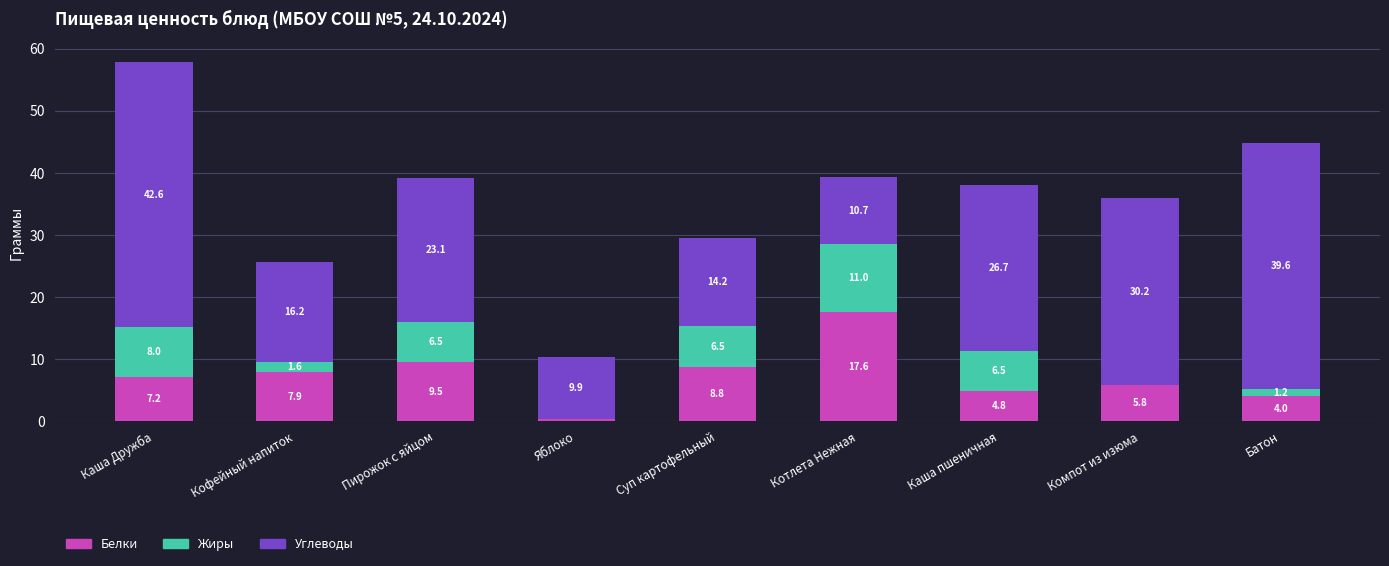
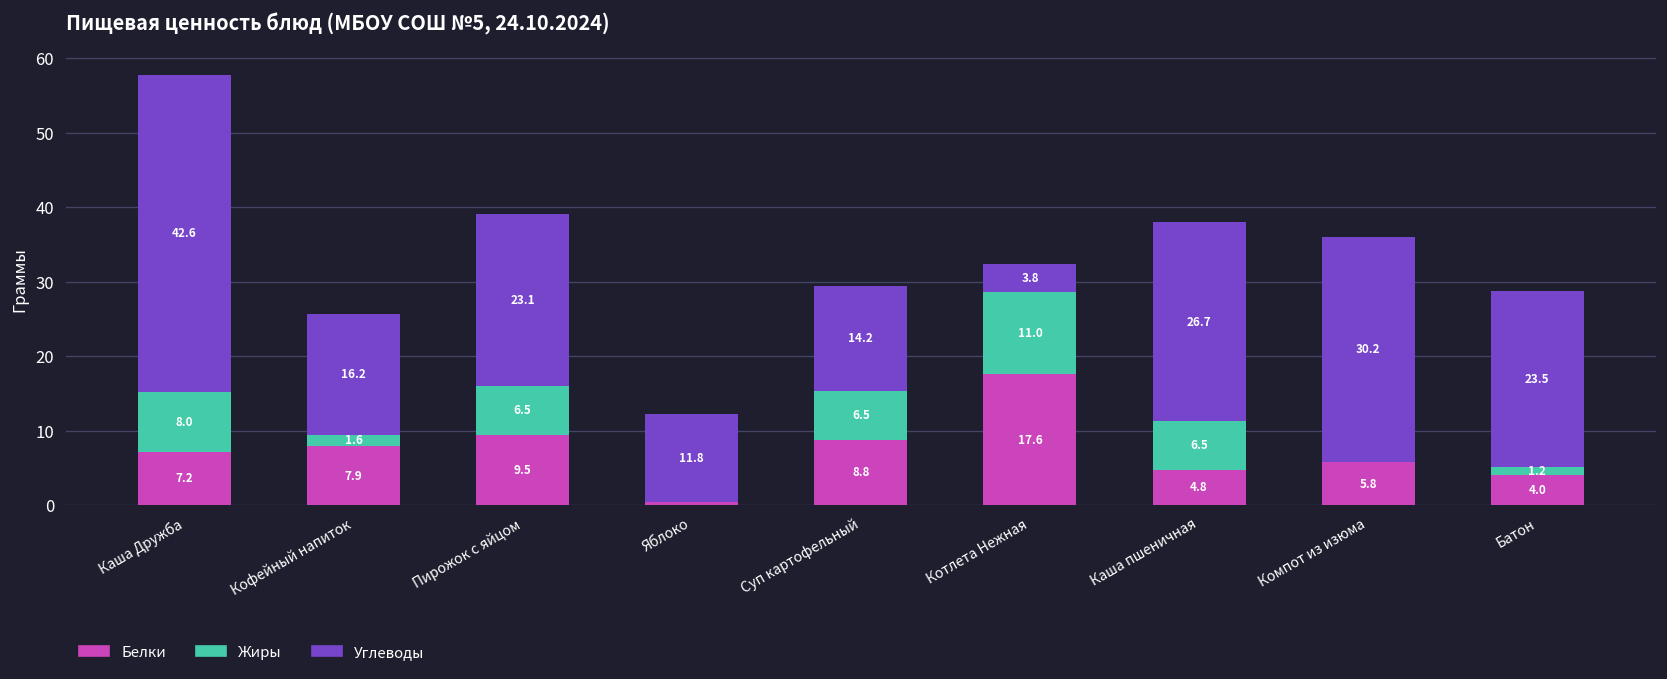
  {
    "Белки": {
      "Каша Дружба": 7.2,
      "Кофейный напиток": 7.9,
      "Пирожок с яйцом": 9.5,
      "Суп картофельный": 8.8,
      "Котлета Нежная": 17.6,
      "Каша пшеничная": 4.8,
      "Компот из изюма": 5.8,
      "Батон": 4.0
    },
    "Жиры": {
      "Каша Дружба": 8.0,
      "Кофейный напиток": 1.6,
      "Пирожок с яйцом": 6.5,
      "Суп картофельный": 6.5,
      "Котлета Нежная": 11.0,
      "Каша пшеничная": 6.5,
      "Батон": 1.2
    },
    "Углеводы": {
      "Каша Дружба": 42.6,
      "Кофейный напиток": 16.2,
      "Пирожок с яйцом": 23.1,
-     "Яблоко": 9.9,
+     "Яблоко": 11.8,
      "Суп картофельный": 14.2,
-     "Котлета Нежная": 10.7,
+     "Котлета Нежная": 3.8,
      "Каша пшеничная": 26.7,
      "Компот из изюма": 30.2,
-     "Батон": 39.6
+     "Батон": 23.5
    }
  }
